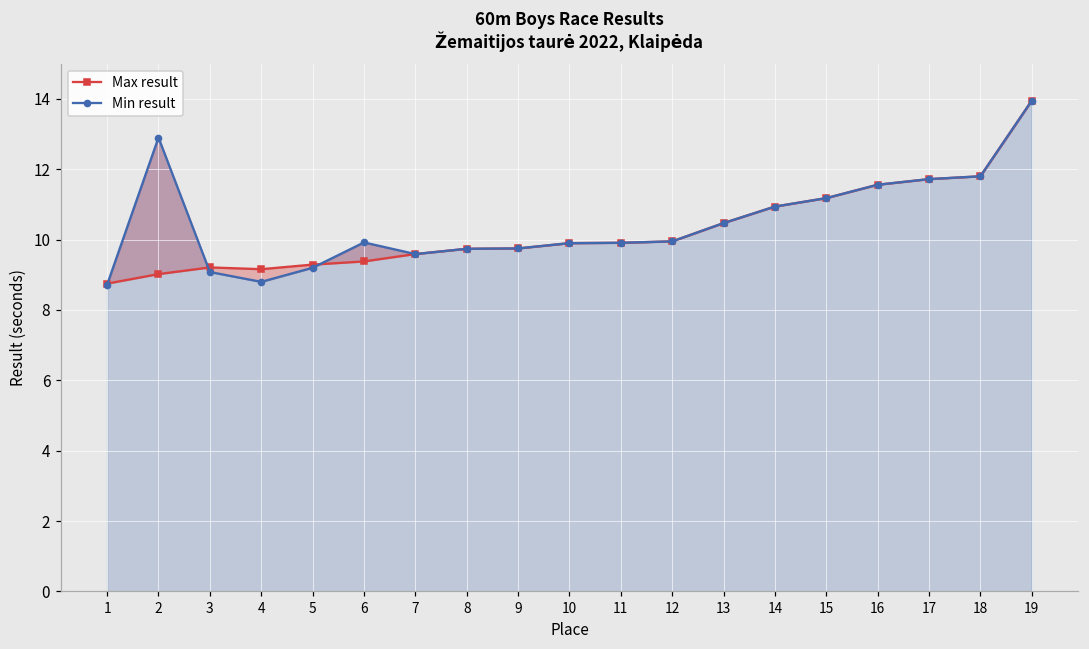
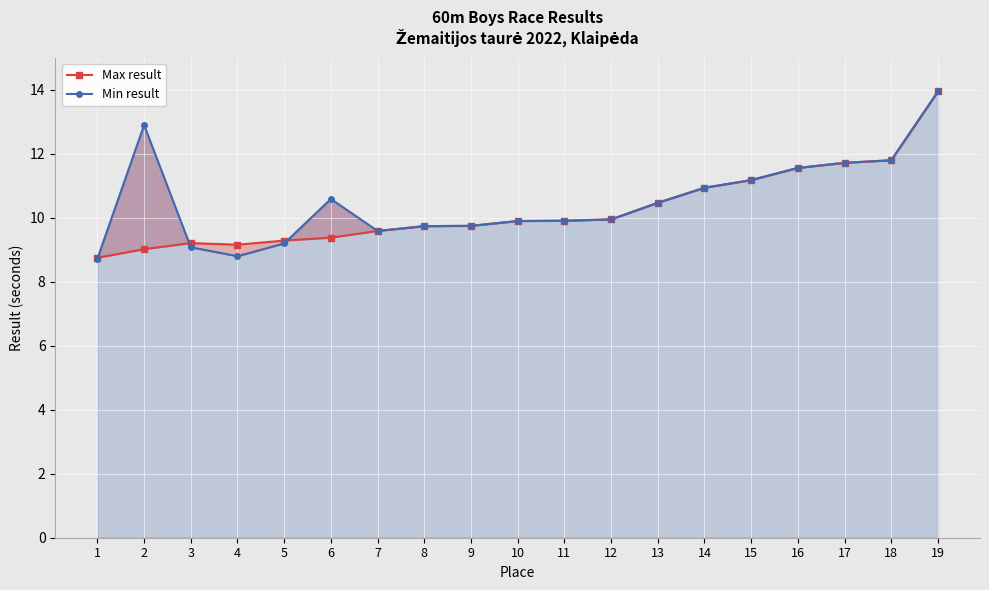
  {
    "Min result": {
      "3": 9.1,
      "4": 8.8,
      "5": 9.2,
-     "6": 9.9
+     "6": 10.6
    }
  }
